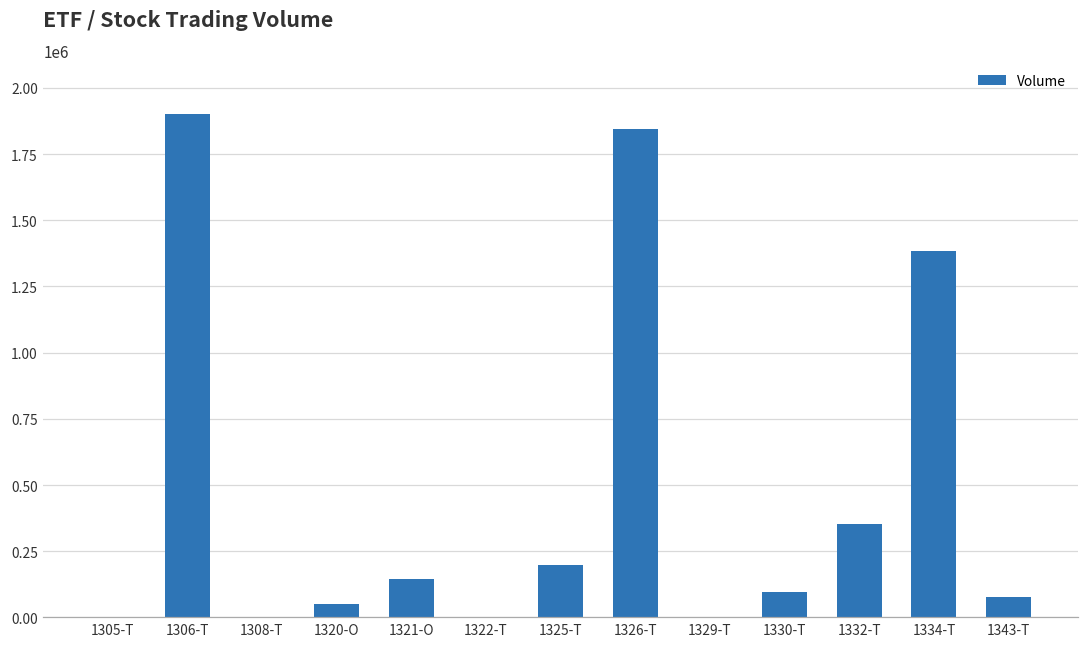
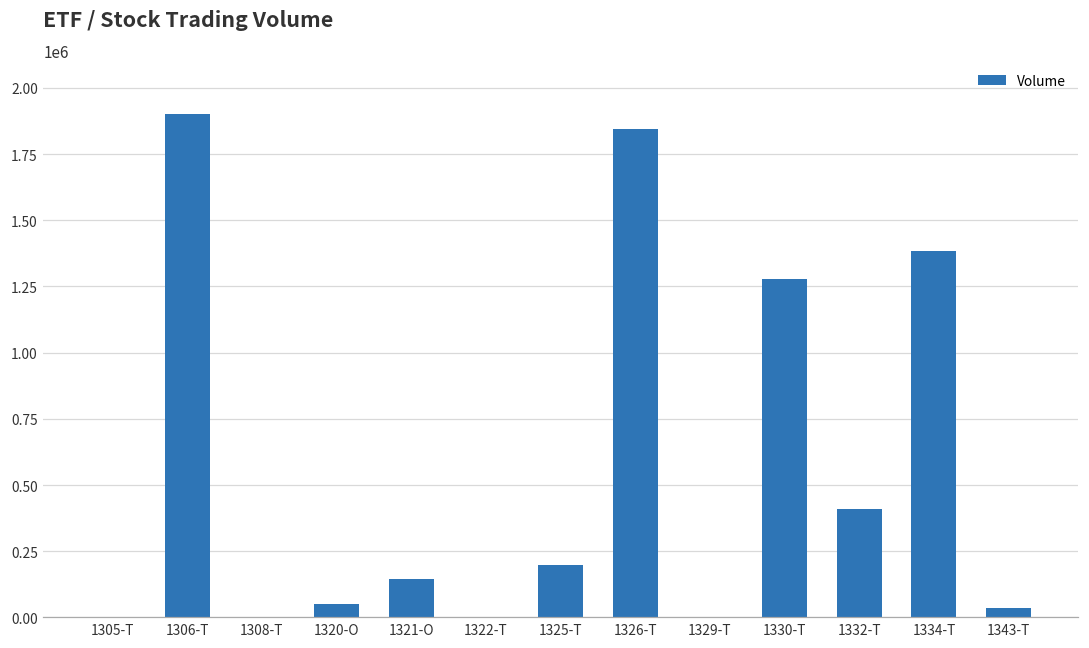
  {
    "1306-T": 1900000,
    "1320-O": 50000,
    "1321-O": 140000,
    "1325-T": 200000,
    "1326-T": 1850000,
-   "1330-T": 90000,
-   "1332-T": 350000,
+   "1330-T": 1280000,
+   "1332-T": 410000,
    "1334-T": 1390000,
-   "1343-T": 80000
+   "1343-T": 40000
  }
